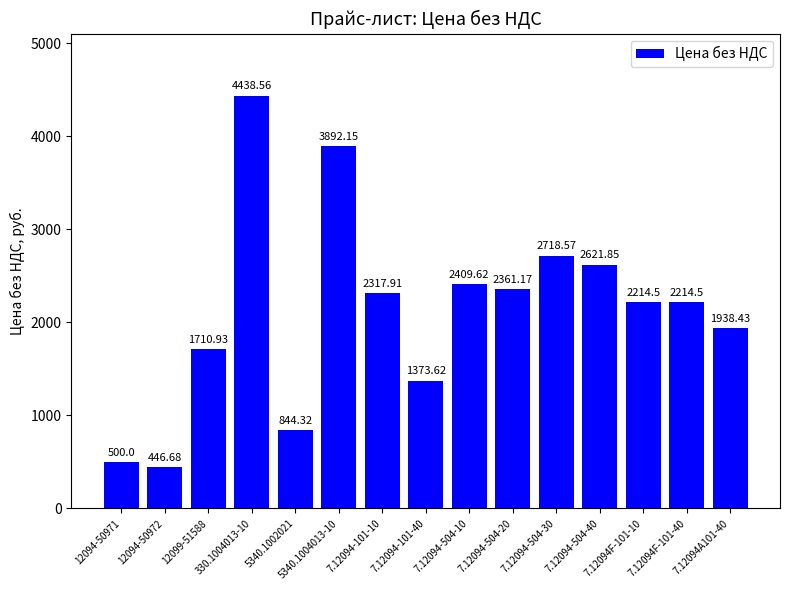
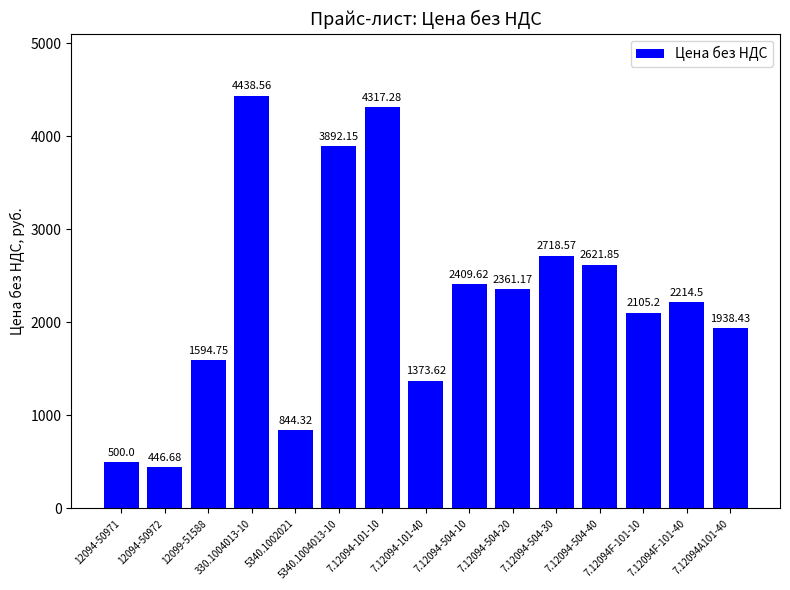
  {
    "12094-50971": 500.0,
    "12094-50972": 446.68,
-   "12099-51588": 1710.93,
+   "12099-51588": 1594.75,
    "330.1004013-10": 4438.56,
    "5340.1002021": 844.32,
    "5340.1004013-10": 3892.15,
-   "7.12094-101-10": 2317.91,
+   "7.12094-101-10": 4317.28,
    "7.12094-101-40": 1373.62,
    "7.12094-504-10": 2409.62,
    "7.12094-504-20": 2361.17,
    "7.12094-504-30": 2718.57,
    "7.12094-504-40": 2621.85,
-   "7.12094F-101-10": 2214.5,
+   "7.12094F-101-10": 2105.2,
    "7.12094F-101-40": 2214.5,
    "7.12094А101-40": 1938.43
  }
